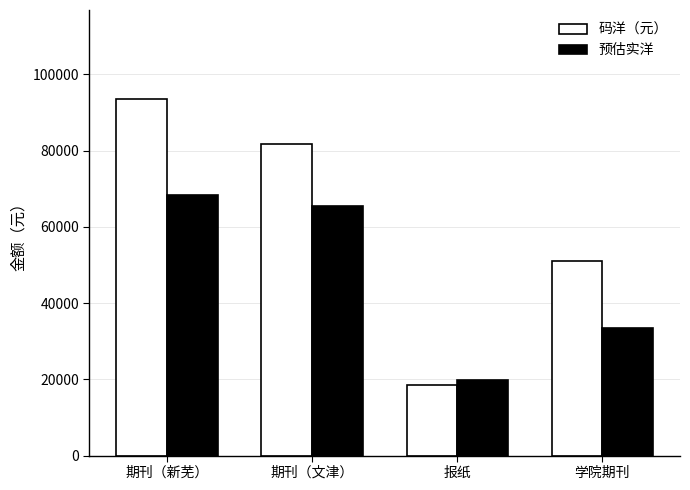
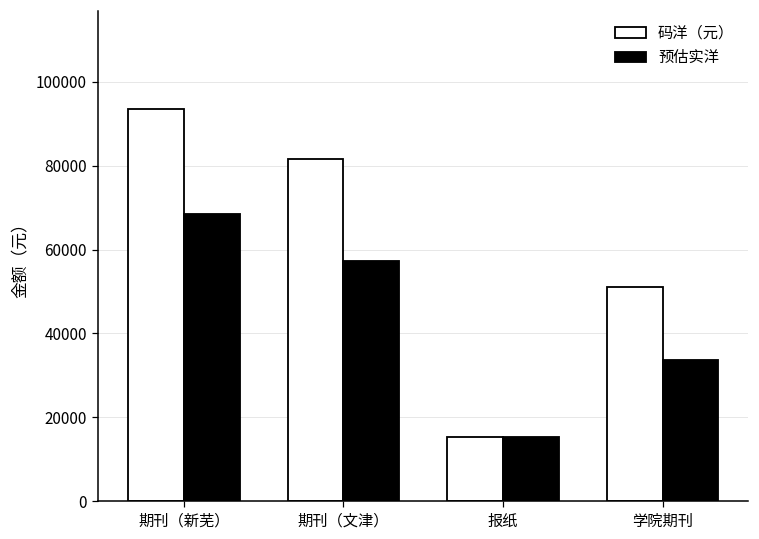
  {
    "码洋（元）": {
      "期刊（新芜）": 94000,
      "期刊（文津）": 82000,
-     "报纸": 18000,
+     "报纸": 15000,
      "学院期刊": 51000
    },
    "预估实洋": {
      "期刊（新芜）": 68000,
-     "期刊（文津）": 66000,
-     "报纸": 20000,
+     "期刊（文津）": 57000,
+     "报纸": 15000,
      "学院期刊": 34000
    }
  }
